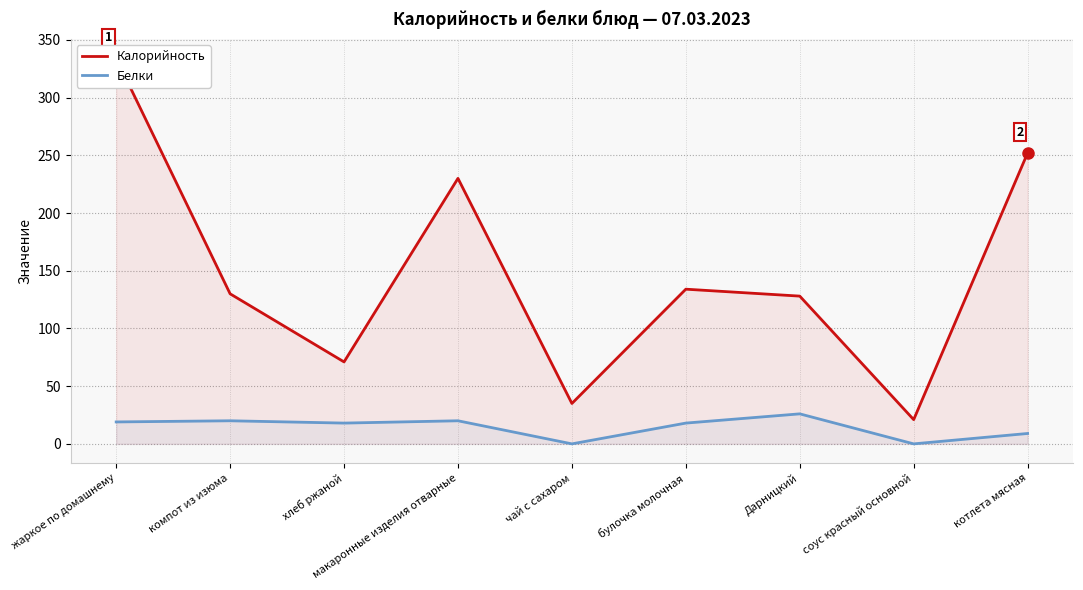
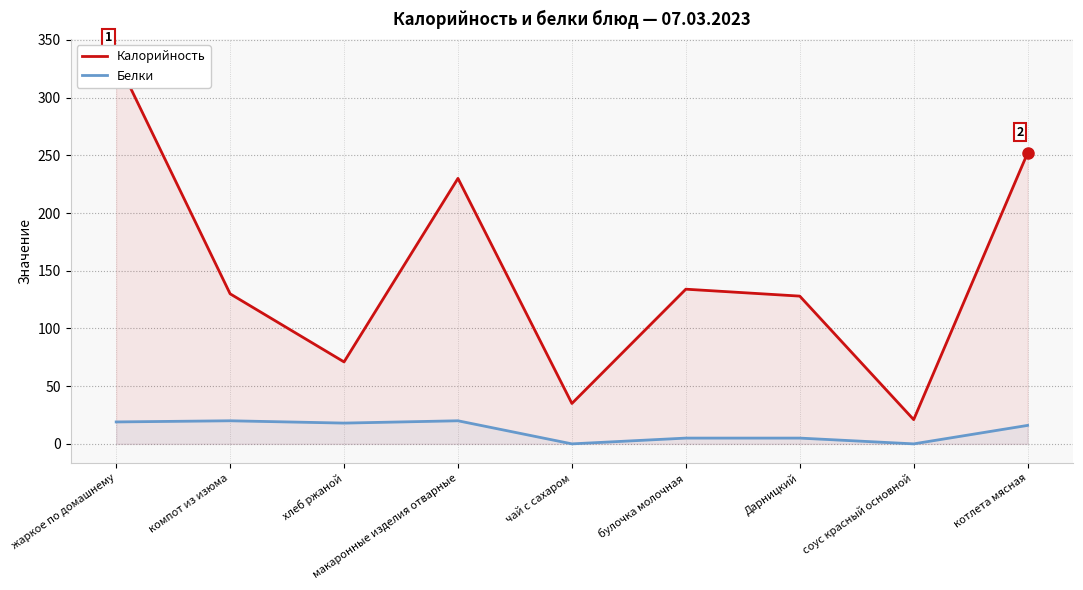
  {
    "Белки": {
      "жаркое по домашнему": 19,
      "компот из изюма": 20,
      "хлеб ржаной": 18,
      "макаронные изделия отварные": 20,
      "чай с сахаром": 0,
-     "булочка молочная": 18,
-     "Дарницкий": 26,
+     "булочка молочная": 5,
+     "Дарницкий": 5,
      "соус красный основной": 0,
-     "котлета мясная": 9
+     "котлета мясная": 16
    }
  }
